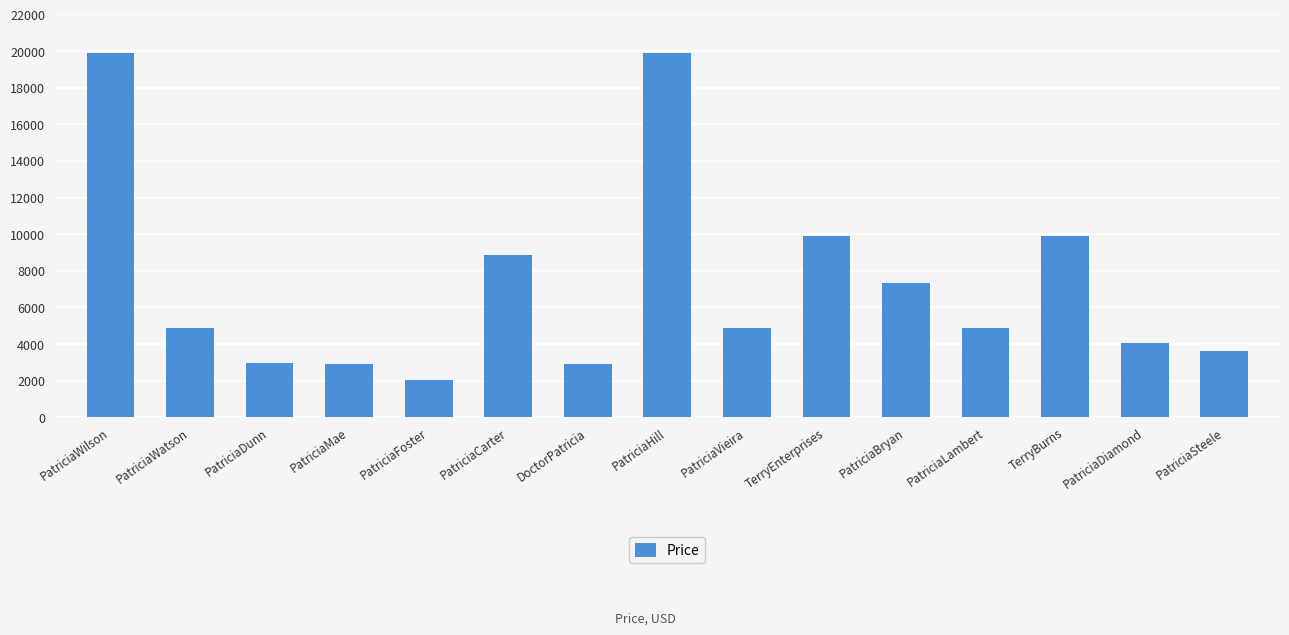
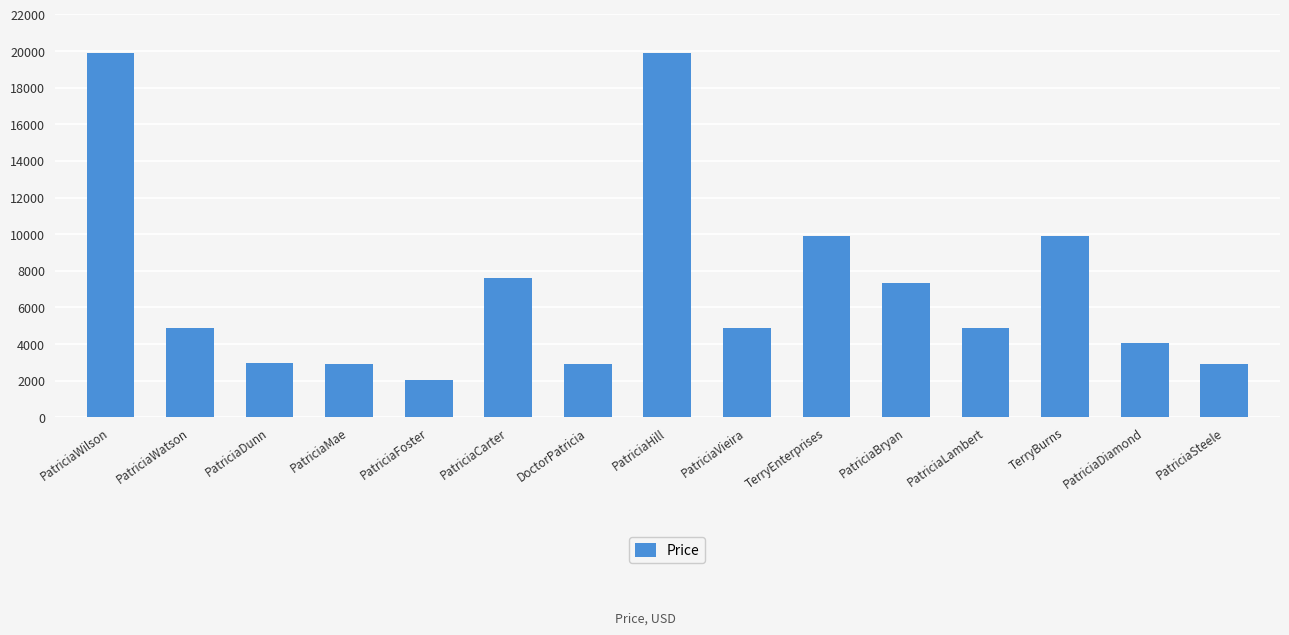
  {
    "PatriciaWilson": 19900,
    "PatriciaWatson": 4900,
    "PatriciaDunn": 3000,
    "PatriciaMae": 2900,
    "PatriciaFoster": 2000,
-   "PatriciaCarter": 8900,
+   "PatriciaCarter": 7600,
    "DoctorPatricia": 2900,
    "PatriciaHill": 19900,
    "PatriciaVieira": 4900,
    "TerryEnterprises": 9900,
    "PatriciaBryan": 7300,
    "PatriciaLambert": 4900,
    "TerryBurns": 9900,
    "PatriciaDiamond": 4100,
-   "PatriciaSteele": 3600
+   "PatriciaSteele": 2900
  }
